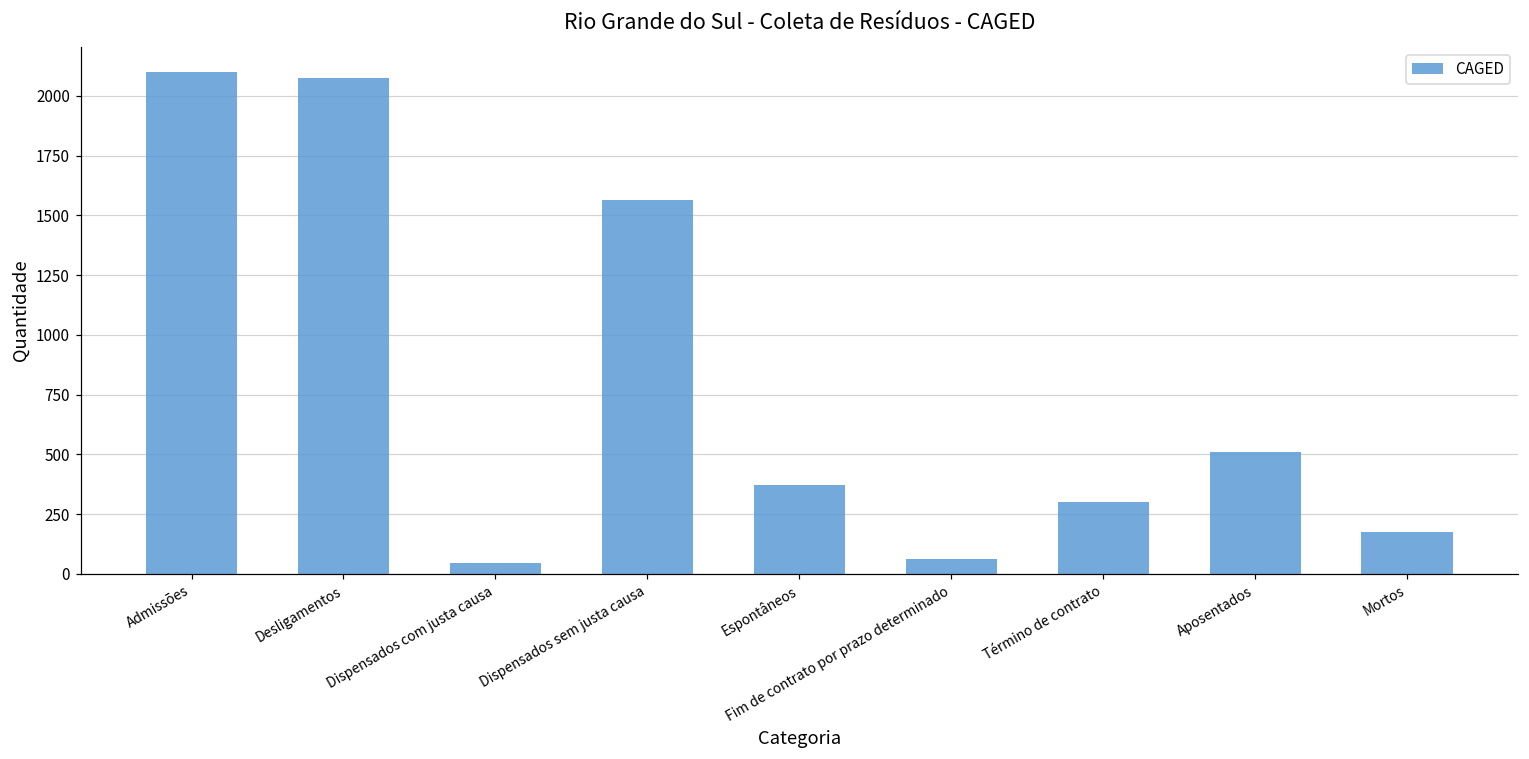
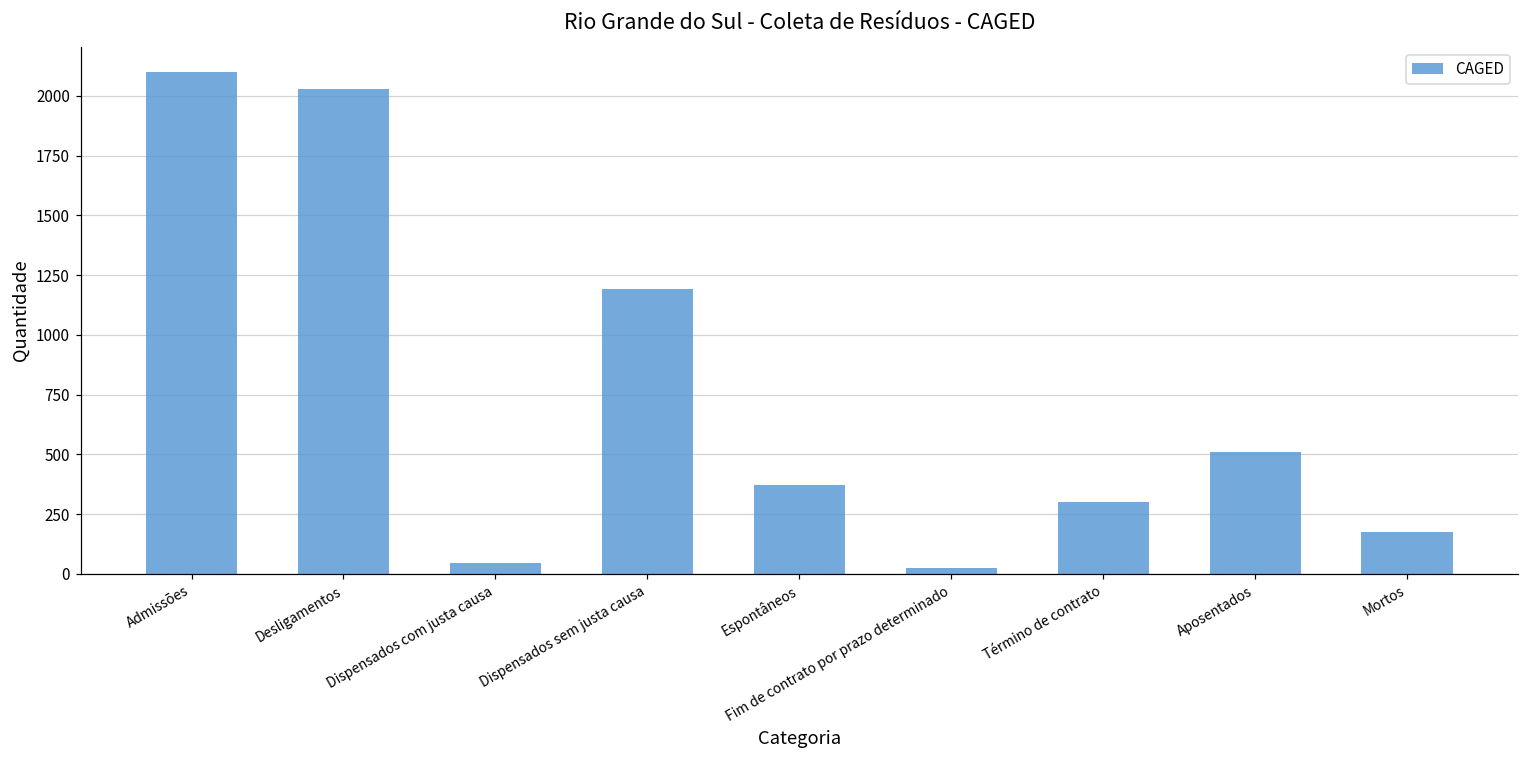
  {
    "Admissões": 2100,
-   "Desligamentos": 2070,
+   "Desligamentos": 2030,
    "Dispensados com justa causa": 40,
-   "Dispensados sem justa causa": 1570,
+   "Dispensados sem justa causa": 1190,
    "Espontâneos": 370,
-   "Fim de contrato por prazo determinado": 60,
+   "Fim de contrato por prazo determinado": 20,
    "Término de contrato": 300,
    "Aposentados": 510,
    "Mortos": 180
  }
